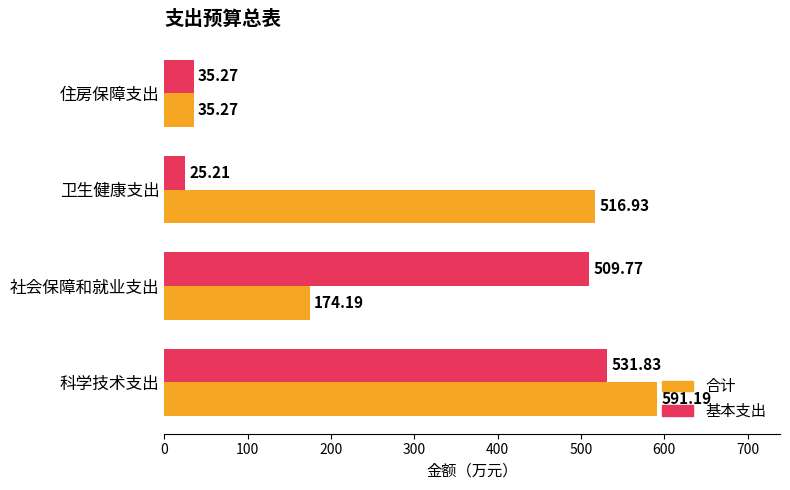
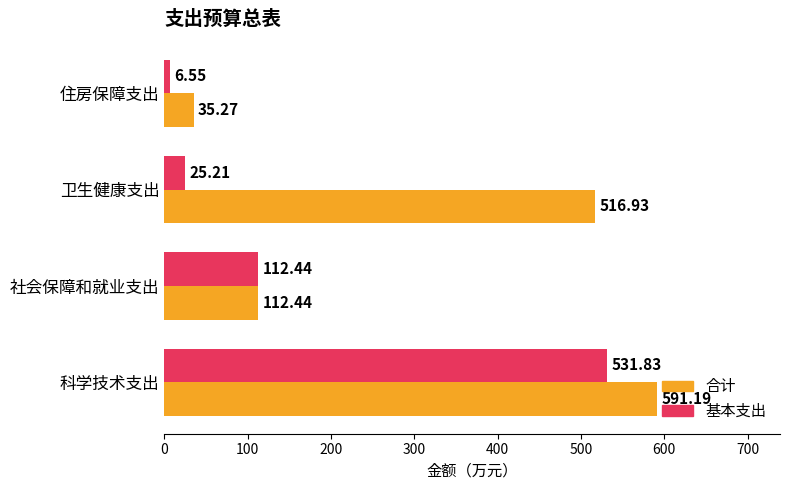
  {
    "合计": {
      "住房保障支出": 35.27,
      "卫生健康支出": 516.93,
-     "社会保障和就业支出": 174.19,
+     "社会保障和就业支出": 112.44,
      "科学技术支出": 591.19
    },
    "基本支出": {
-     "住房保障支出": 35.27,
+     "住房保障支出": 6.55,
      "卫生健康支出": 25.21,
-     "社会保障和就业支出": 509.77,
+     "社会保障和就业支出": 112.44,
      "科学技术支出": 531.83
    }
  }
